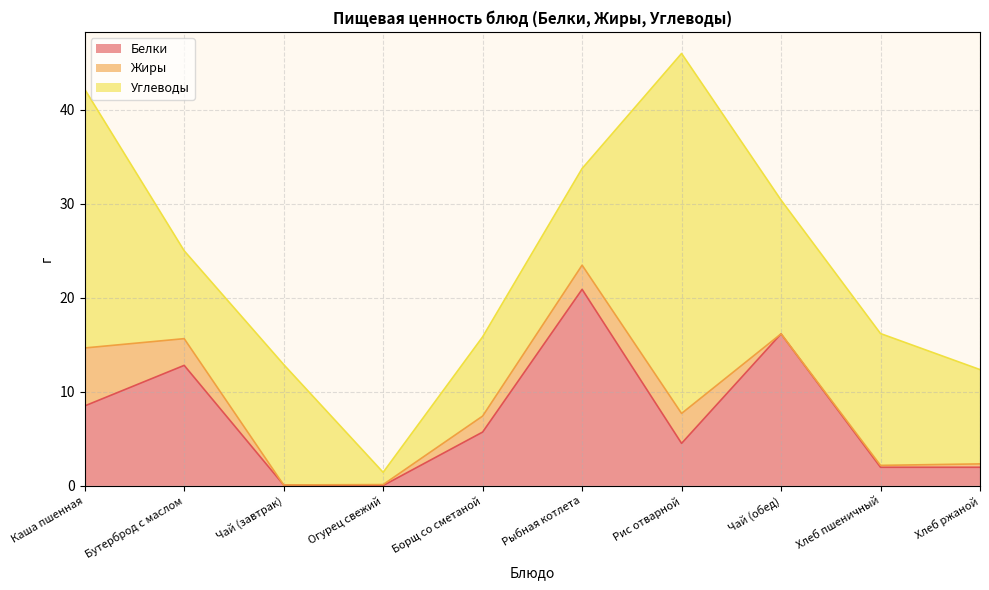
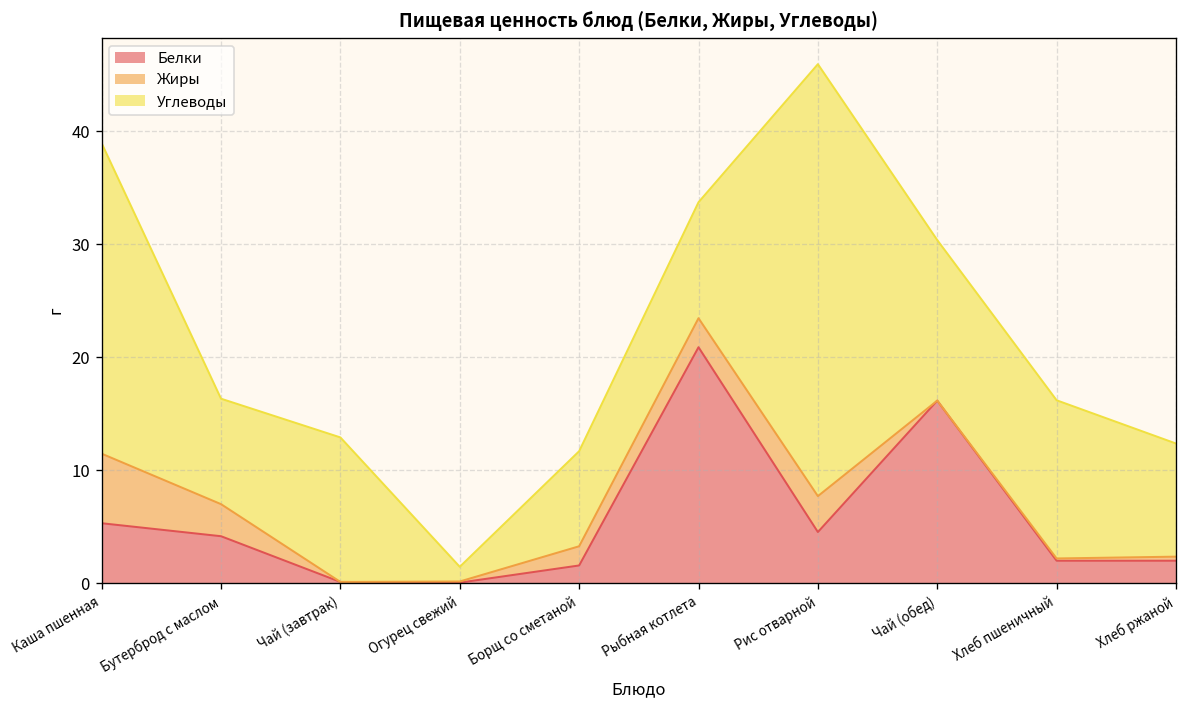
  {
    "Белки": {
-     "Каша пшенная": 9,
-     "Бутерброд с маслом": 13,
-     "Борщ со сметаной": 6,
+     "Каша пшенная": 5,
+     "Бутерброд с маслом": 4,
+     "Борщ со сметаной": 2,
      "Рыбная котлета": 21,
      "Рис отварной": 5,
      "Хлеб ржаной": 2
    }
  }
